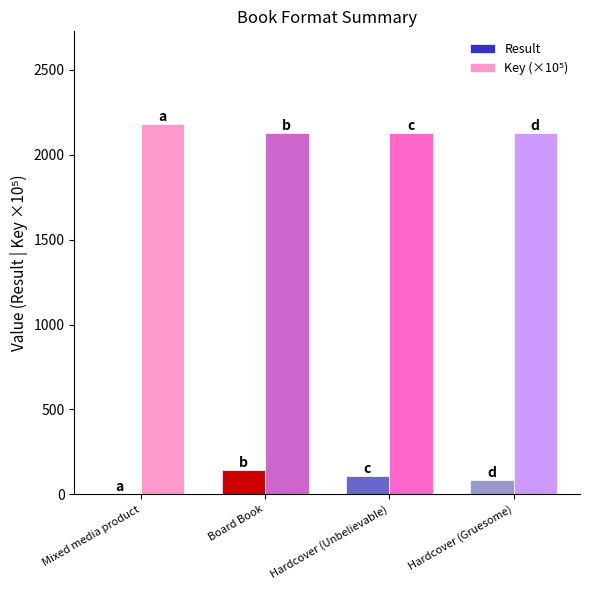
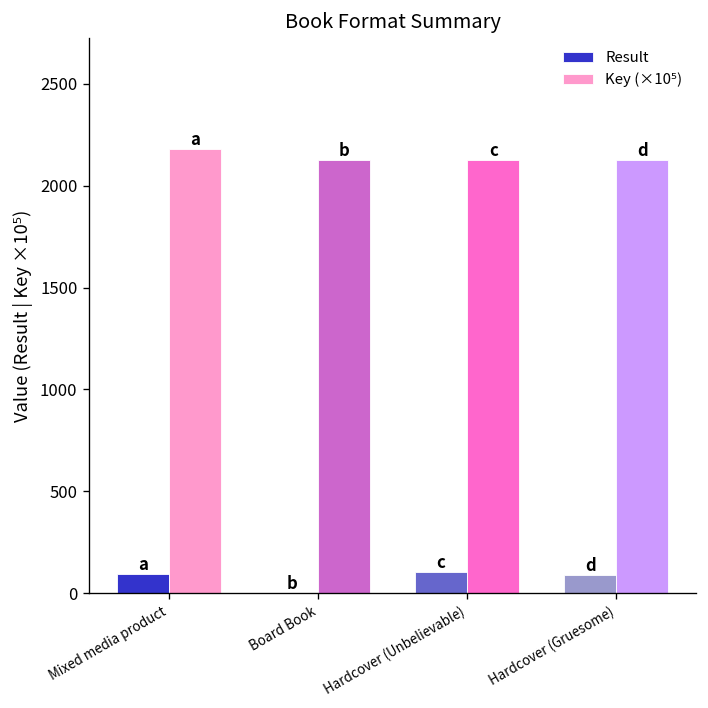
  {
    "Result": {
-     "Mixed media product": 0,
-     "Board Book": 150,
+     "Mixed media product": 100,
+     "Board Book": 0,
      "Hardcover (Unbelievable)": 110,
      "Hardcover (Gruesome)": 90
    },
    "Key (×10⁵)": {
      "Mixed media product": 2180,
      "Board Book": 2130,
      "Hardcover (Unbelievable)": 2130,
      "Hardcover (Gruesome)": 2130
    }
  }
